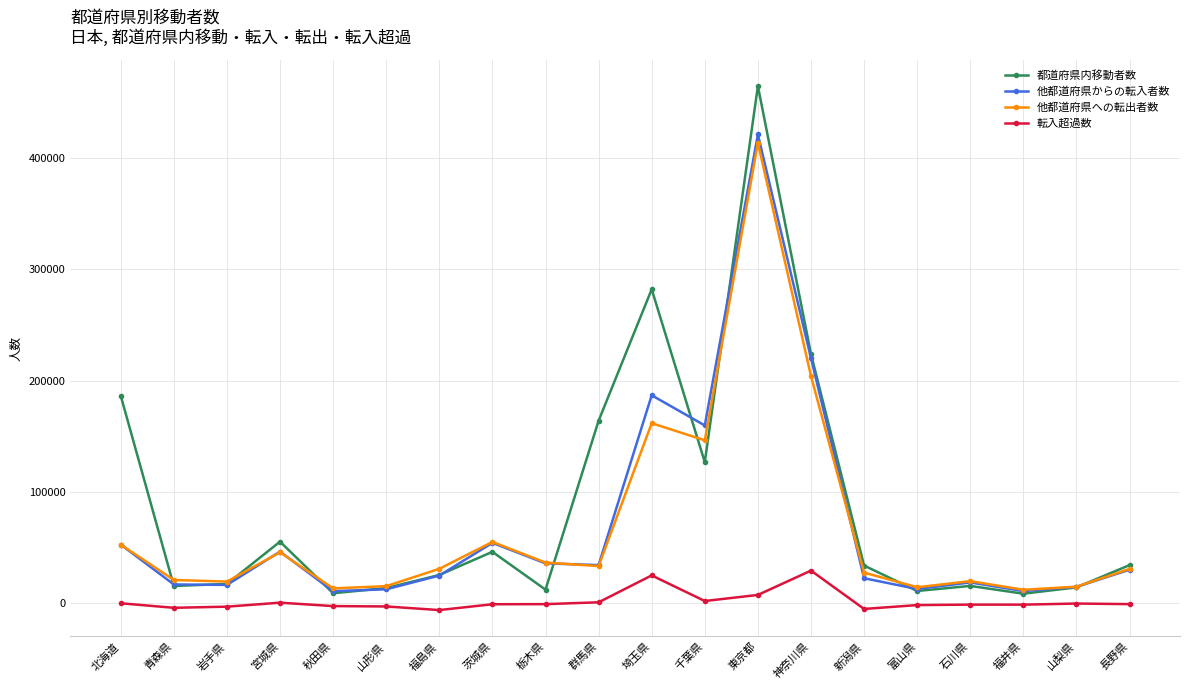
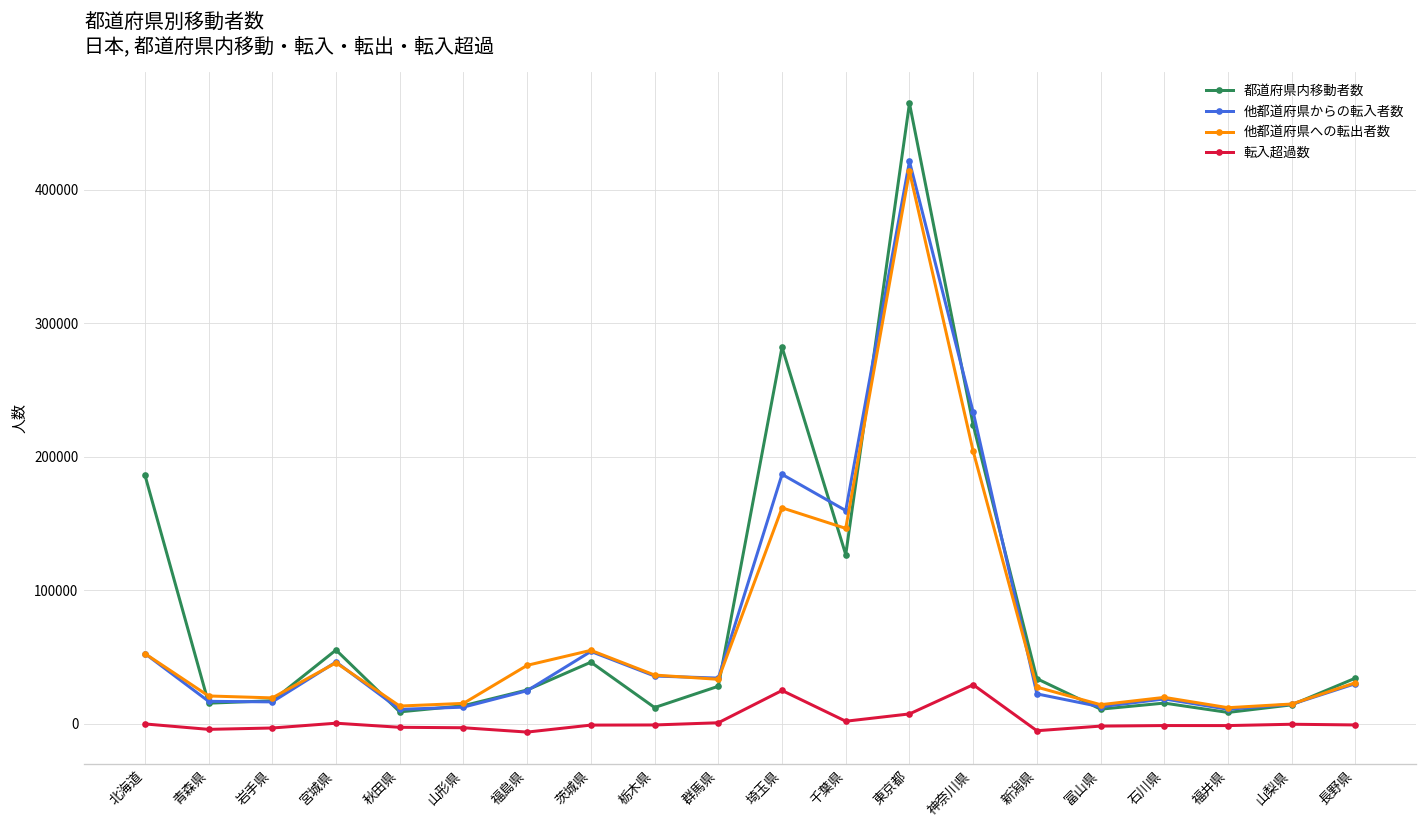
  {
    "都道府県内移動者数": {
      "北海道": 186000,
      "宮城県": 55000,
      "茨城県": 46000,
      "栃木県": 12000,
-     "群馬県": 164000,
+     "群馬県": 28000,
      "埼玉県": 282000,
      "千葉県": 127000,
      "東京都": 465000,
      "神奈川県": 224000,
      "新潟県": 34000,
      "石川県": 16000,
      "福井県": 9000,
      "長野県": 34000
    },
    "他都道府県からの転入者数": {
      "埼玉県": 187000,
      "千葉県": 160000,
      "東京都": 421000,
-     "神奈川県": 220000,
+     "神奈川県": 234000,
      "新潟県": 23000
    },
    "他都道府県への転出者数": {
      "青森県": 21000,
      "秋田県": 13000,
-     "福島県": 31000,
+     "福島県": 44000,
      "埼玉県": 162000,
      "千葉県": 146000,
      "東京都": 414000,
      "神奈川県": 204000,
      "新潟県": 28000
    },
    "転入超過数": {
      "北海道": 0,
      "青森県": -4000,
      "岩手県": -3000,
      "宮城県": 1000,
      "秋田県": -2000,
      "山形県": -3000,
      "福島県": -6000,
      "茨城県": -1000,
      "栃木県": -1000,
      "群馬県": 1000,
      "埼玉県": 25000,
      "千葉県": 2000,
      "東京都": 8000,
      "神奈川県": 29000,
      "新潟県": -5000,
      "富山県": -2000,
      "石川県": -1000,
      "福井県": -1000,
      "山梨県": 0,
      "長野県": -1000
    }
  }
